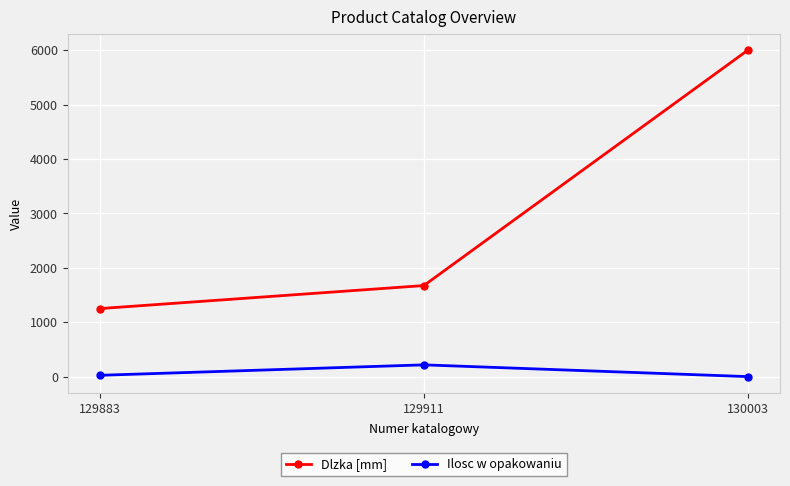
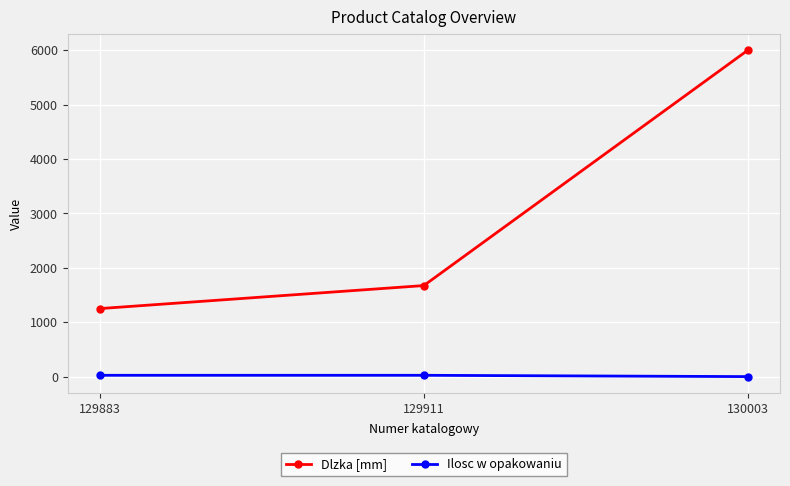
  {
    "Dlzka [mm]": {
      "129883": 1300,
      "129911": 1700,
      "130003": 6000
    },
    "Ilosc w opakowaniu": {
      "129883": 0,
-     "129911": 200,
+     "129911": 0,
      "130003": 0
    }
  }
